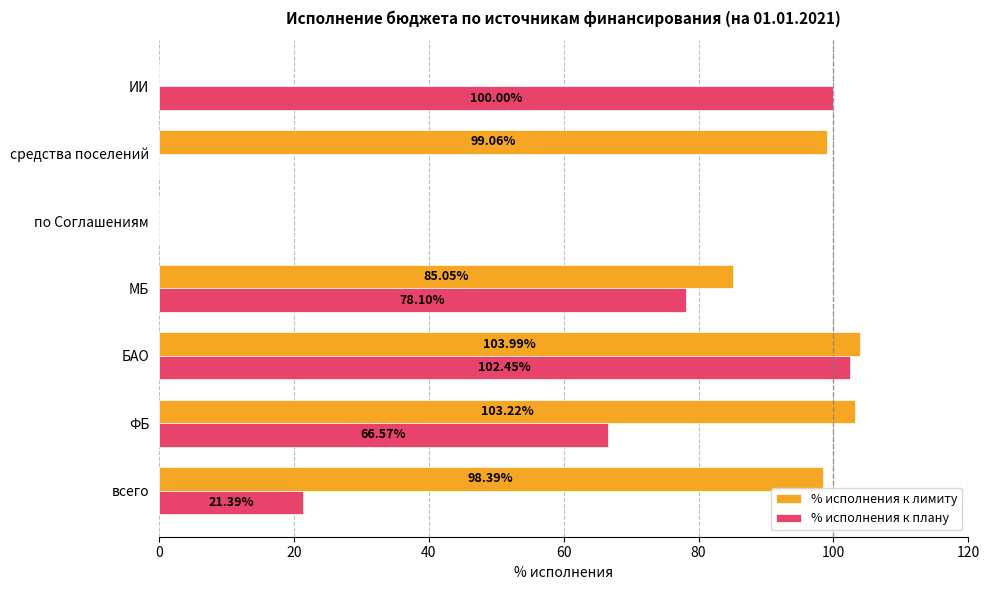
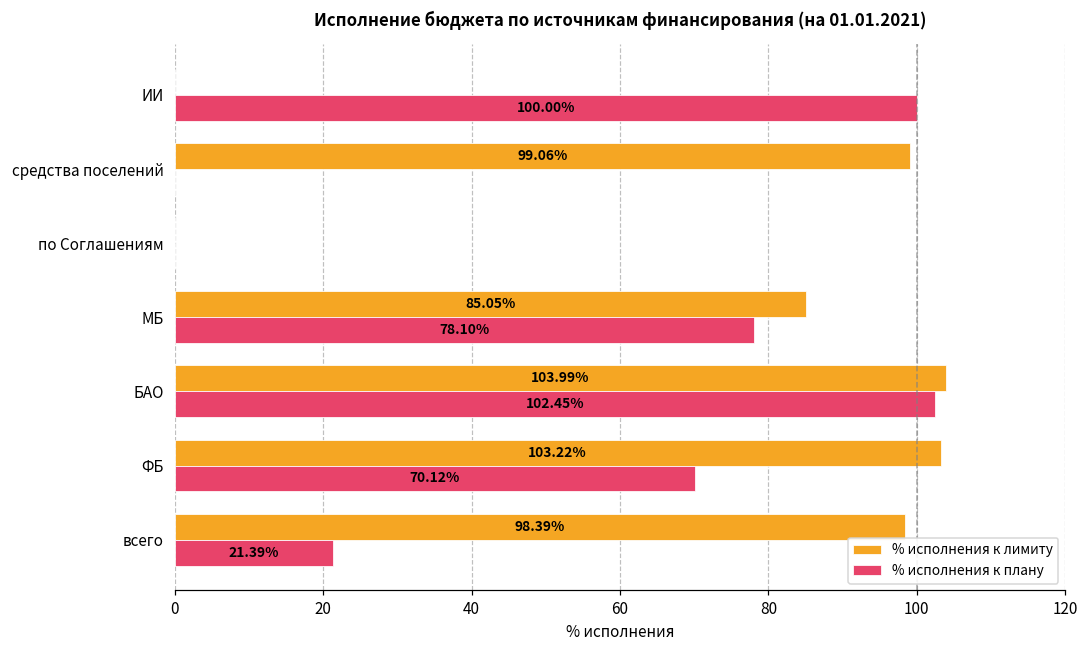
  {
    "% исполнения к лимиту": {
      "средства поселений": "99.06%",
      "МБ": "85.05%",
      "БАО": "103.99%",
      "ФБ": "103.22%",
      "всего": "98.39%"
    },
    "% исполнения к плану": {
      "ИИ": "100.00%",
      "МБ": "78.10%",
      "БАО": "102.45%",
-     "ФБ": "66.57%",
+     "ФБ": "70.12%",
      "всего": "21.39%"
    }
  }
